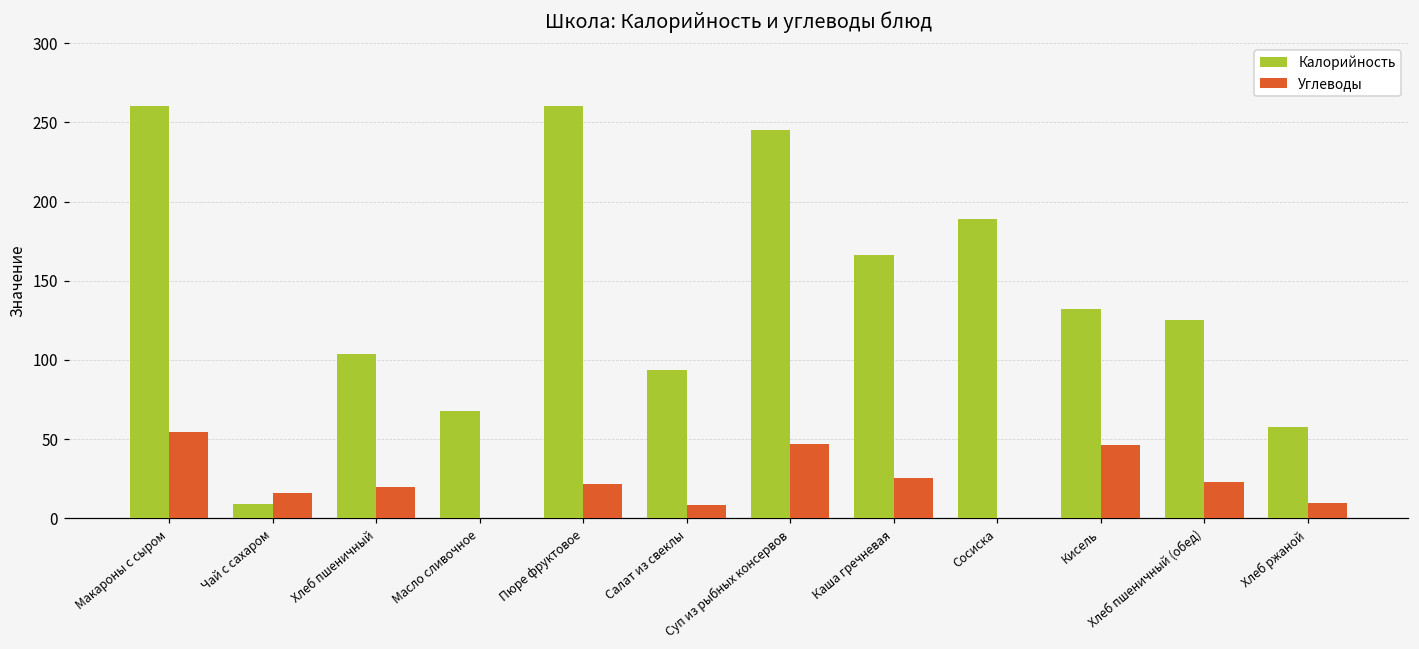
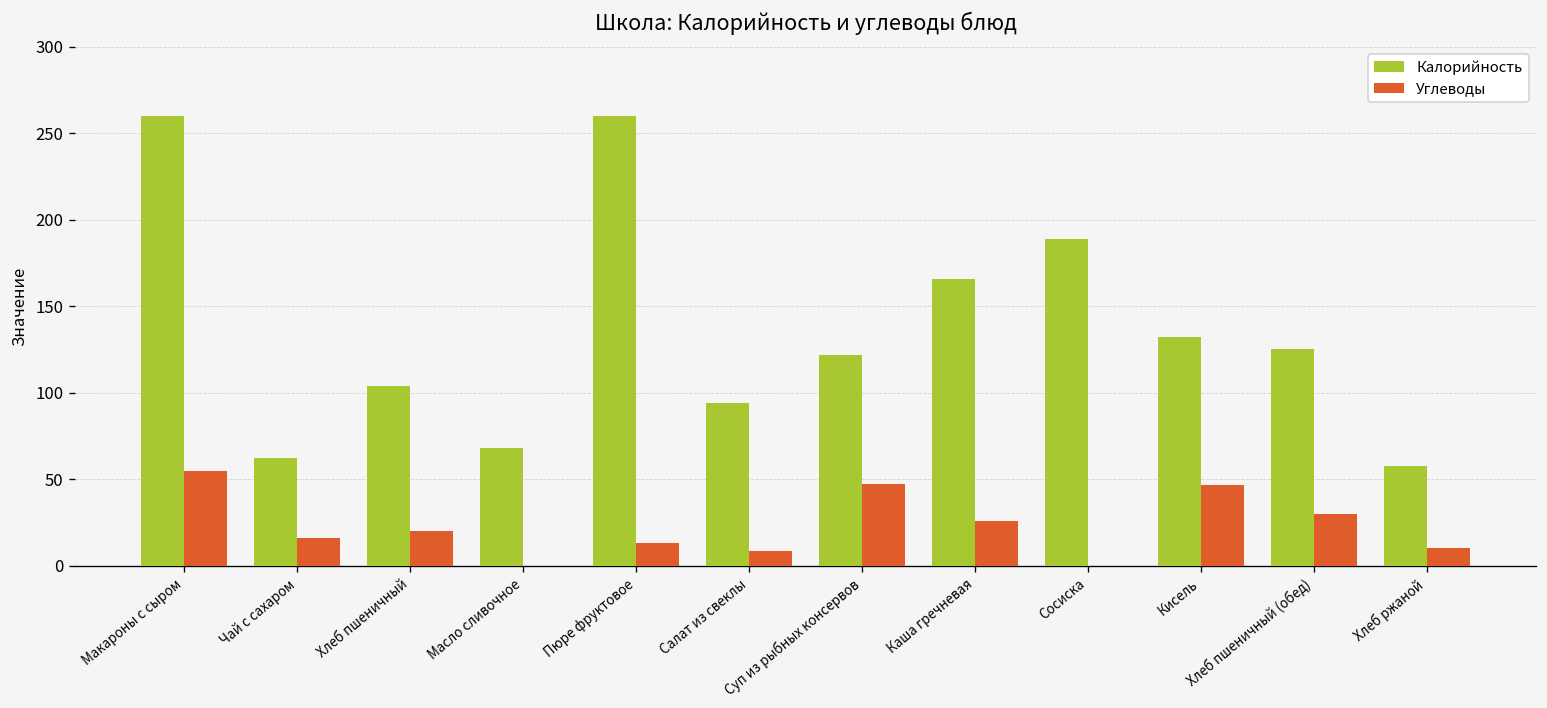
  {
    "Калорийность": {
      "Макароны с сыром": 260,
-     "Чай с сахаром": 9,
+     "Чай с сахаром": 62,
      "Хлеб пшеничный": 104,
      "Масло сливочное": 68,
      "Пюре фруктовое": 260,
      "Салат из свеклы": 94,
-     "Суп из рыбных консервов": 245,
+     "Суп из рыбных консервов": 122,
      "Каша гречневая": 166,
      "Сосиска": 189,
      "Кисель": 132,
      "Хлеб пшеничный (обед)": 125,
      "Хлеб ржаной": 58
    },
    "Углеводы": {
      "Макароны с сыром": 55,
      "Чай с сахаром": 16,
      "Хлеб пшеничный": 20,
      "Масло сливочное": 0,
-     "Пюре фруктовое": 22,
+     "Пюре фруктовое": 13,
      "Салат из свеклы": 8,
      "Суп из рыбных консервов": 47,
      "Каша гречневая": 26,
      "Сосиска": 0,
      "Кисель": 47,
-     "Хлеб пшеничный (обед)": 23,
+     "Хлеб пшеничный (обед)": 30,
      "Хлеб ржаной": 10
    }
  }
